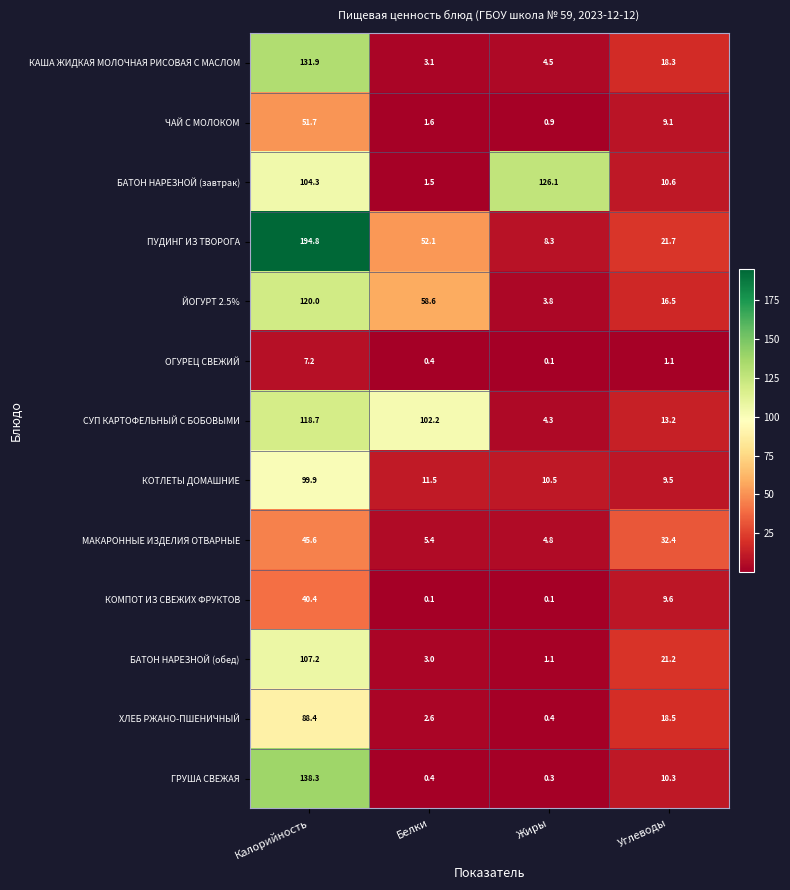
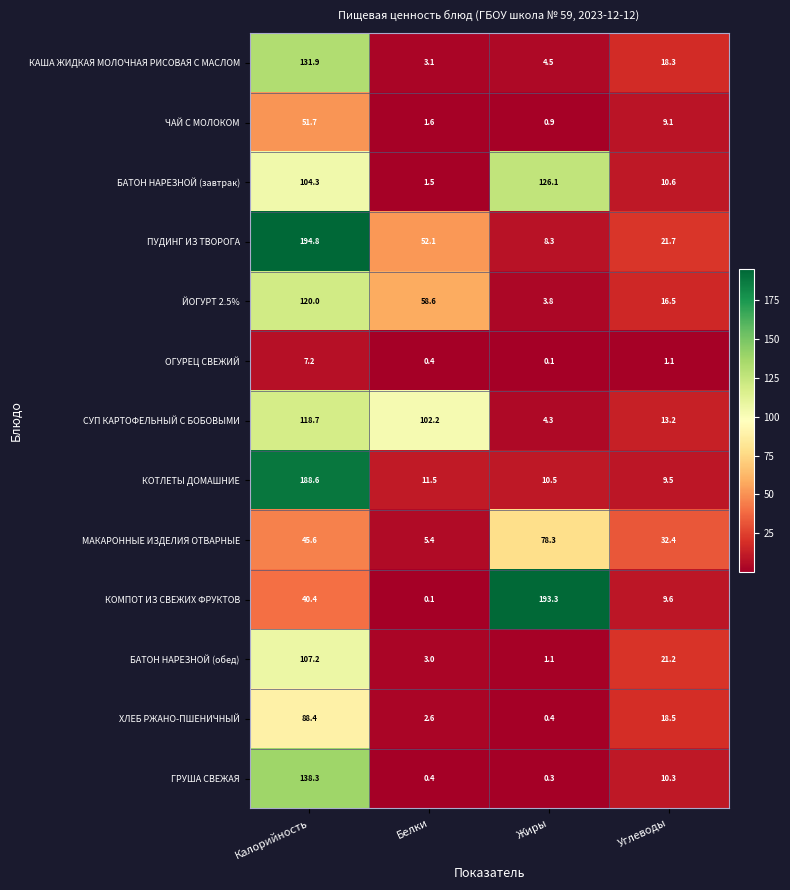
  {
    "КАША ЖИДКАЯ МОЛОЧНАЯ РИСОВАЯ С МАСЛОМ": {
      "Калорийность": 131.9,
      "Белки": 3.1,
      "Жиры": 4.5,
      "Углеводы": 18.3
    },
    "ЧАЙ С МОЛОКОМ": {
      "Калорийность": 51.7,
      "Белки": 1.6,
      "Жиры": 0.9,
      "Углеводы": 9.1
    },
    "БАТОН НАРЕЗНОЙ (завтрак)": {
      "Калорийность": 104.3,
      "Белки": 1.5,
      "Жиры": 126.1,
      "Углеводы": 10.6
    },
    "ПУДИНГ ИЗ ТВОРОГА": {
      "Калорийность": 194.8,
      "Белки": 52.1,
      "Жиры": 8.3,
      "Углеводы": 21.7
    },
    "ЙОГУРТ 2.5%": {
      "Калорийность": 120.0,
      "Белки": 58.6,
      "Жиры": 3.8,
      "Углеводы": 16.5
    },
    "ОГУРЕЦ СВЕЖИЙ": {
      "Калорийность": 7.2,
      "Белки": 0.4,
      "Жиры": 0.1,
      "Углеводы": 1.1
    },
    "СУП КАРТОФЕЛЬНЫЙ С БОБОВЫМИ": {
      "Калорийность": 118.7,
      "Белки": 102.2,
      "Жиры": 4.3,
      "Углеводы": 13.2
    },
    "КОТЛЕТЫ ДОМАШНИЕ": {
-     "Калорийность": 99.9,
+     "Калорийность": 188.6,
      "Белки": 11.5,
      "Жиры": 10.5,
      "Углеводы": 9.5
    },
    "МАКАРОННЫЕ ИЗДЕЛИЯ ОТВАРНЫЕ": {
      "Калорийность": 45.6,
      "Белки": 5.4,
-     "Жиры": 4.8,
+     "Жиры": 78.3,
      "Углеводы": 32.4
    },
    "КОМПОТ ИЗ СВЕЖИХ ФРУКТОВ": {
      "Калорийность": 40.4,
      "Белки": 0.1,
-     "Жиры": 0.1,
+     "Жиры": 193.3,
      "Углеводы": 9.6
    },
    "БАТОН НАРЕЗНОЙ (обед)": {
      "Калорийность": 107.2,
      "Белки": 3.0,
      "Жиры": 1.1,
      "Углеводы": 21.2
    },
    "ХЛЕБ РЖАНО-ПШЕНИЧНЫЙ": {
      "Калорийность": 88.4,
      "Белки": 2.6,
      "Жиры": 0.4,
      "Углеводы": 18.5
    },
    "ГРУША СВЕЖАЯ": {
      "Калорийность": 138.3,
      "Белки": 0.4,
      "Жиры": 0.3,
      "Углеводы": 10.3
    }
  }
